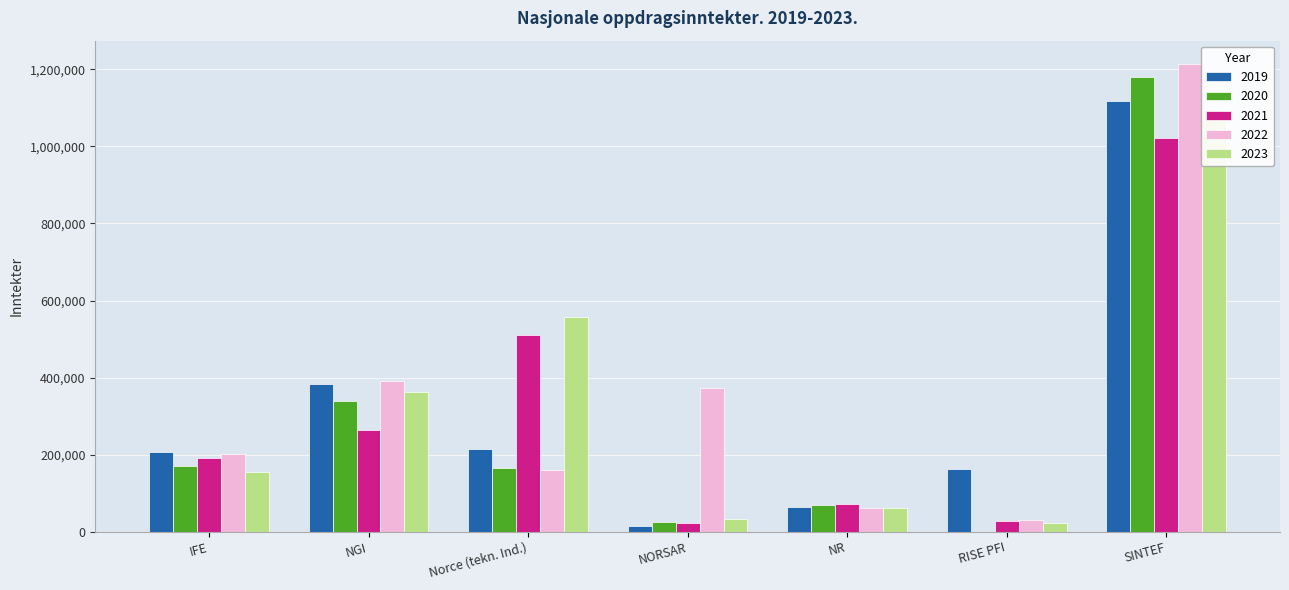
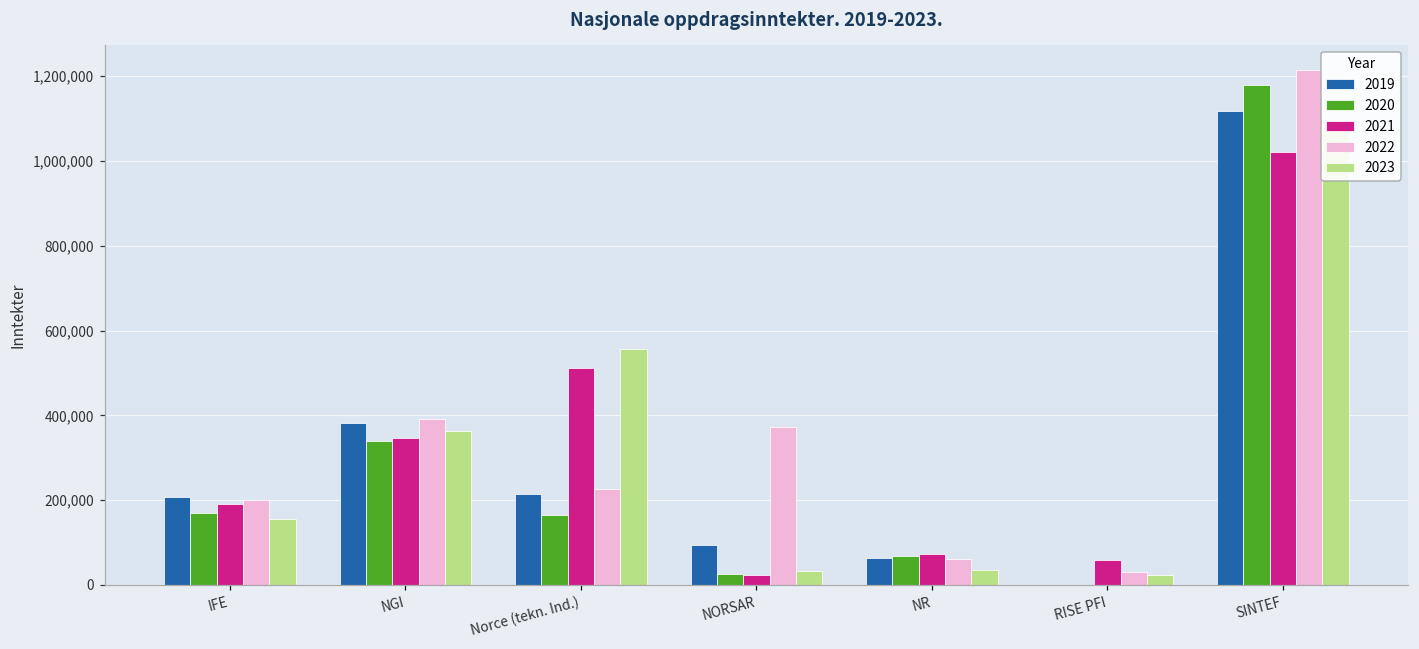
  {
    "2019": {
      "IFE": "210,000",
      "NGI": "380,000",
      "Norce (tekn. Ind.)": "220,000",
-     "NORSAR": "10,000",
+     "NORSAR": "90,000",
      "NR": "60,000",
-     "RISE PFI": "160,000",
+     "RISE PFI": "0",
      "SINTEF": "1,120,000"
    },
    "2020": {
      "IFE": "170,000",
      "NGI": "340,000",
      "Norce (tekn. Ind.)": "170,000",
      "NORSAR": "30,000",
      "NR": "70,000",
      "RISE PFI": "0",
      "SINTEF": "1,180,000"
    },
    "2021": {
      "IFE": "190,000",
-     "NGI": "260,000",
+     "NGI": "350,000",
      "Norce (tekn. Ind.)": "510,000",
      "NORSAR": "20,000",
      "NR": "70,000",
-     "RISE PFI": "30,000",
+     "RISE PFI": "60,000",
      "SINTEF": "1,020,000"
    },
    "2022": {
      "IFE": "200,000",
      "NGI": "390,000",
-     "Norce (tekn. Ind.)": "160,000",
+     "Norce (tekn. Ind.)": "230,000",
      "NORSAR": "370,000",
      "NR": "60,000",
      "RISE PFI": "30,000",
      "SINTEF": "1,210,000"
    },
    "2023": {
      "IFE": "160,000",
      "NGI": "360,000",
      "Norce (tekn. Ind.)": "560,000",
      "NORSAR": "30,000",
-     "NR": "60,000",
+     "NR": "40,000",
      "RISE PFI": "20,000"
    }
  }
